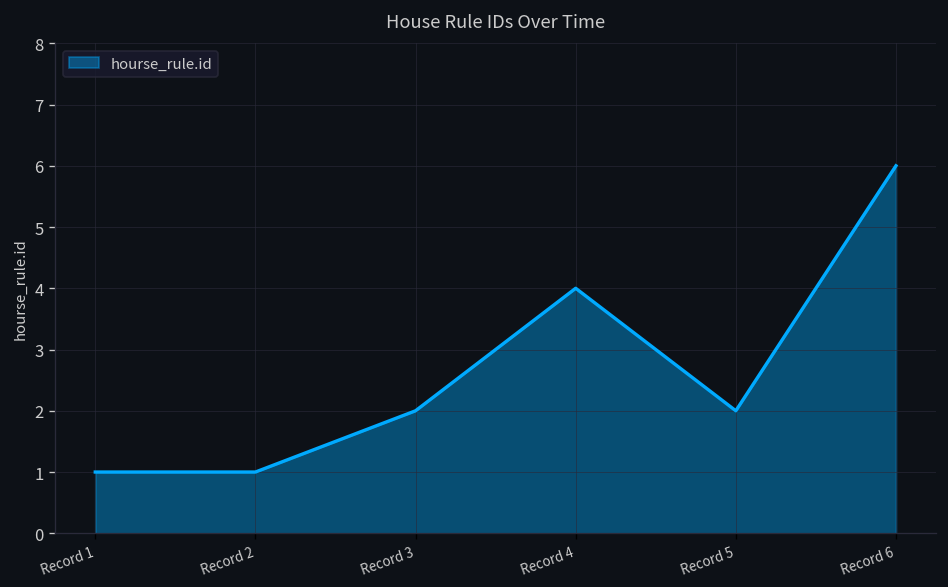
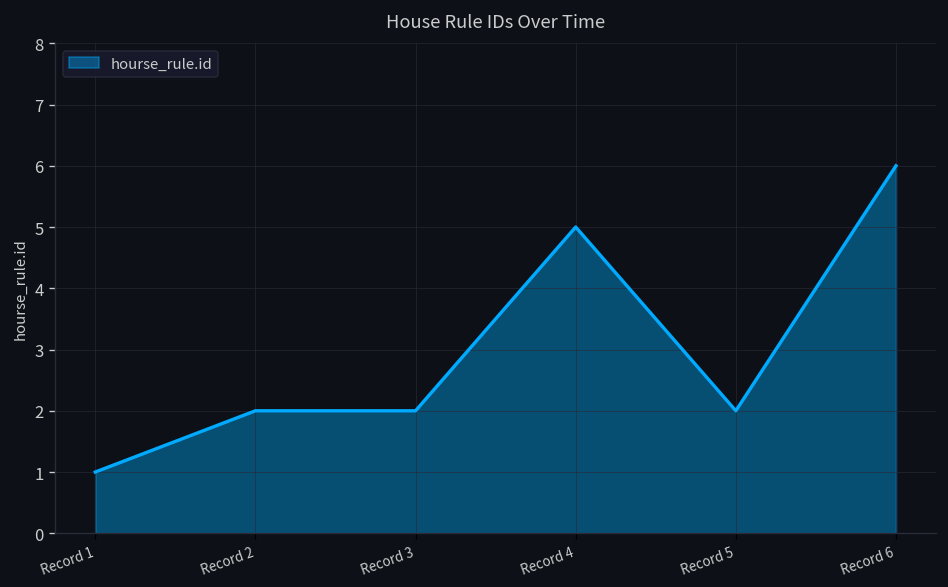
  {
    "Record 1": 1,
-   "Record 2": 1,
+   "Record 2": 2,
    "Record 3": 2,
-   "Record 4": 4,
+   "Record 4": 5,
    "Record 5": 2,
    "Record 6": 6
  }
